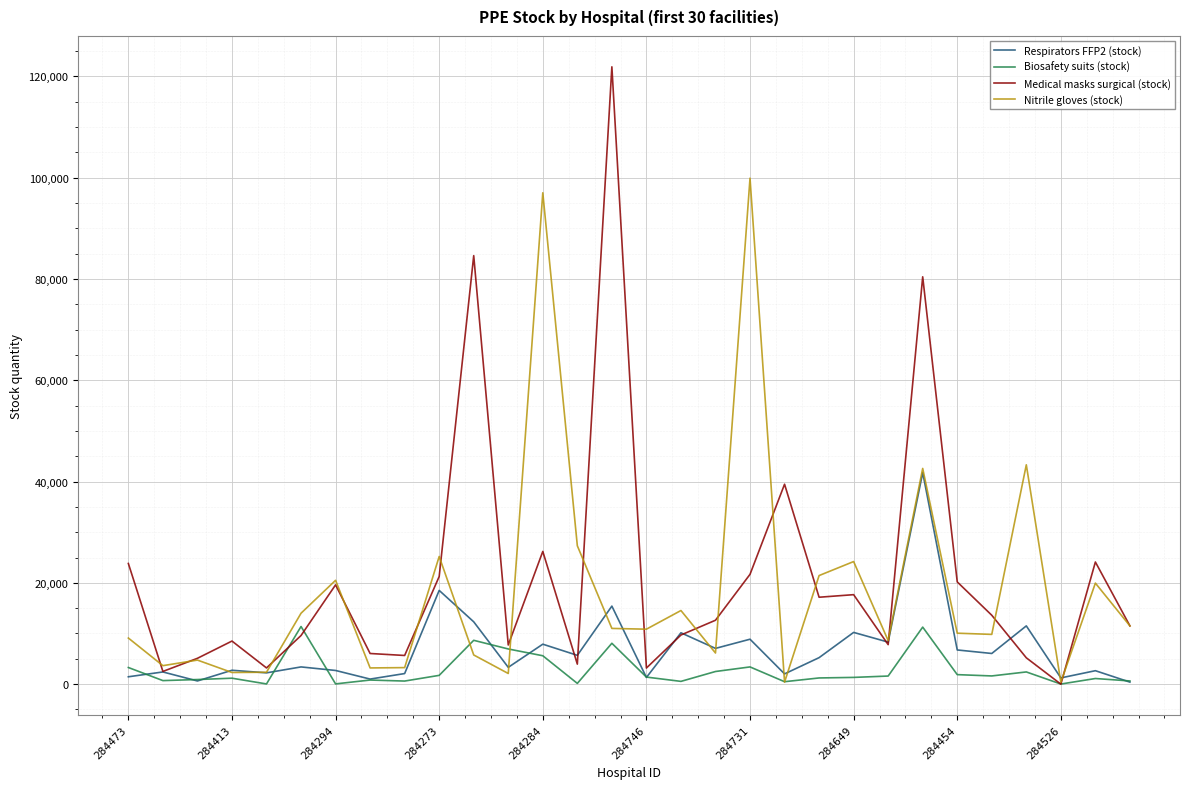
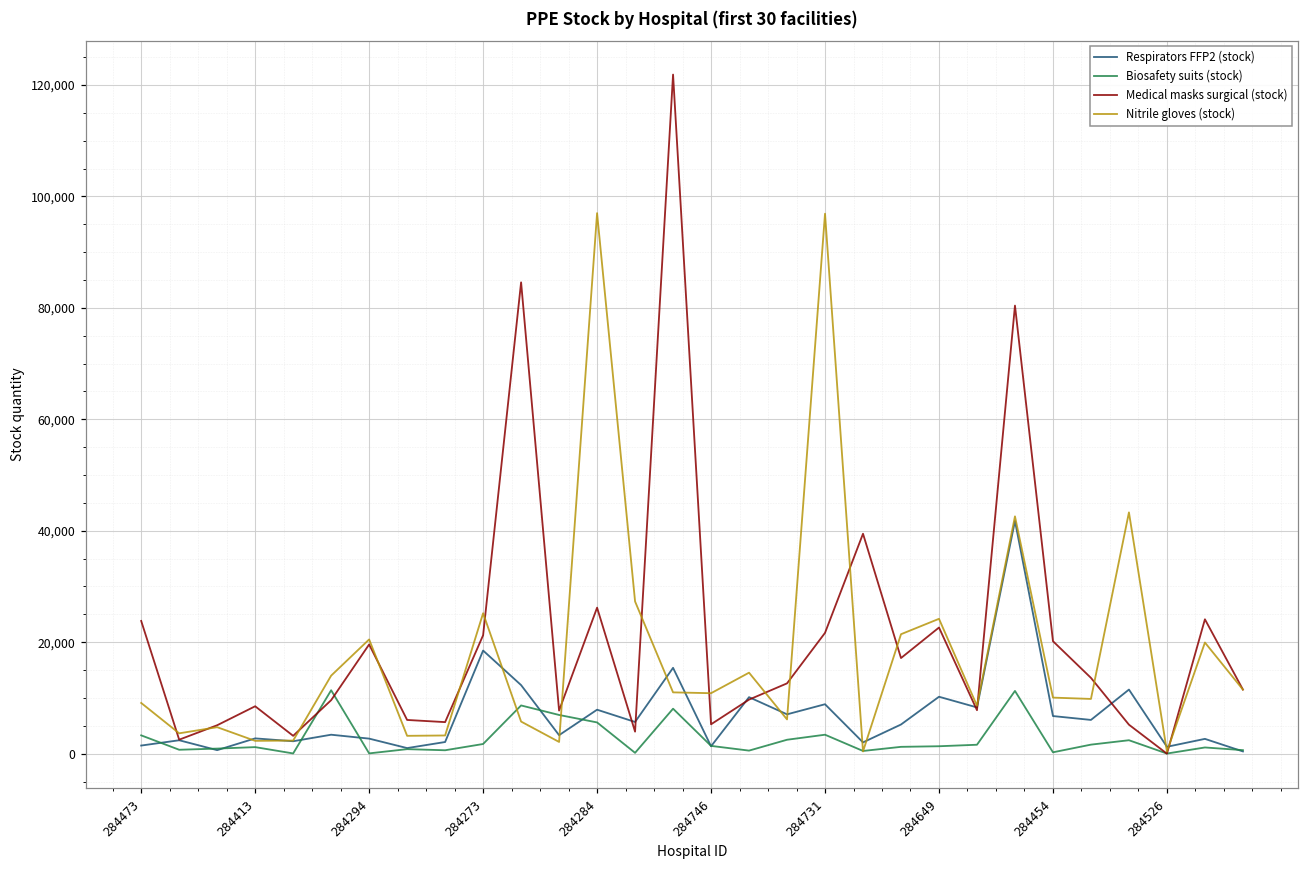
  {
    "Respirators FFP2 (stock)": {
      "284473": "1,000",
      "284294": "3,000",
      "284273": "19,000",
      "284284": "8,000",
      "284731": "9,000",
      "284649": "10,000",
      "284454": "7,000",
      "284526": "1,000"
    },
    "Biosafety suits (stock)": {
      "284473": "3,000",
      "284413": "1,000",
      "284294": "0",
      "284273": "2,000",
      "284284": "6,000",
      "284731": "3,000",
      "284649": "1,000",
-     "284454": "2,000"
+     "284454": "0"
    },
    "Medical masks surgical (stock)": {
      "284473": "24,000",
      "284413": "9,000",
      "284294": "20,000",
      "284273": "21,000",
      "284284": "26,000",
-     "284746": "3,000",
+     "284746": "5,000",
      "284731": "22,000",
-     "284649": "18,000",
+     "284649": "23,000",
      "284454": "20,000"
    },
    "Nitrile gloves (stock)": {
      "284473": "9,000",
      "284294": "21,000",
      "284273": "25,000",
      "284284": "97,000",
      "284746": "11,000",
-     "284731": "100,000",
+     "284731": "97,000",
      "284649": "24,000",
      "284454": "10,000"
    }
  }
